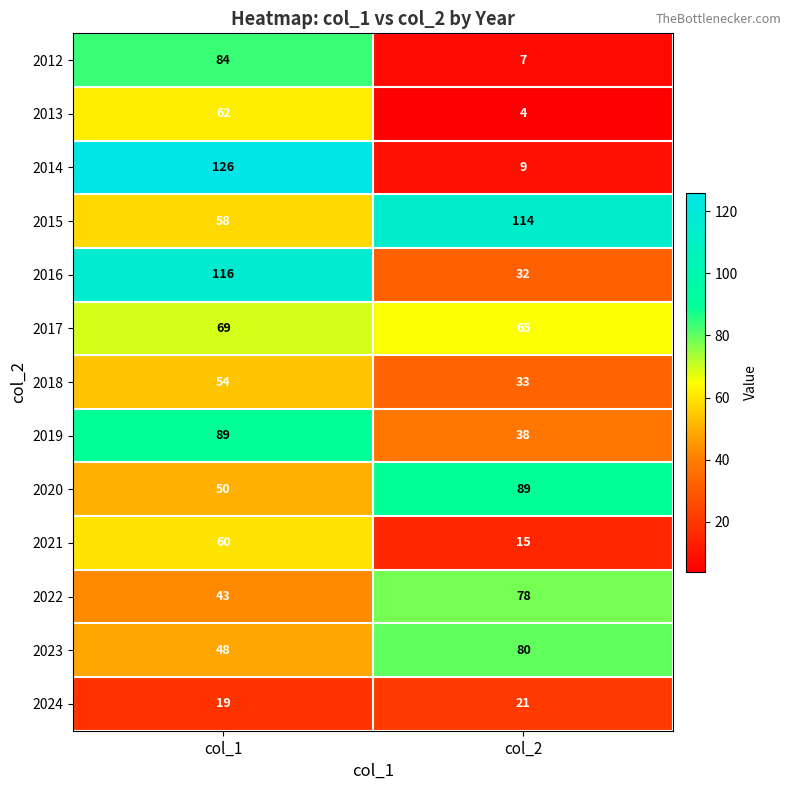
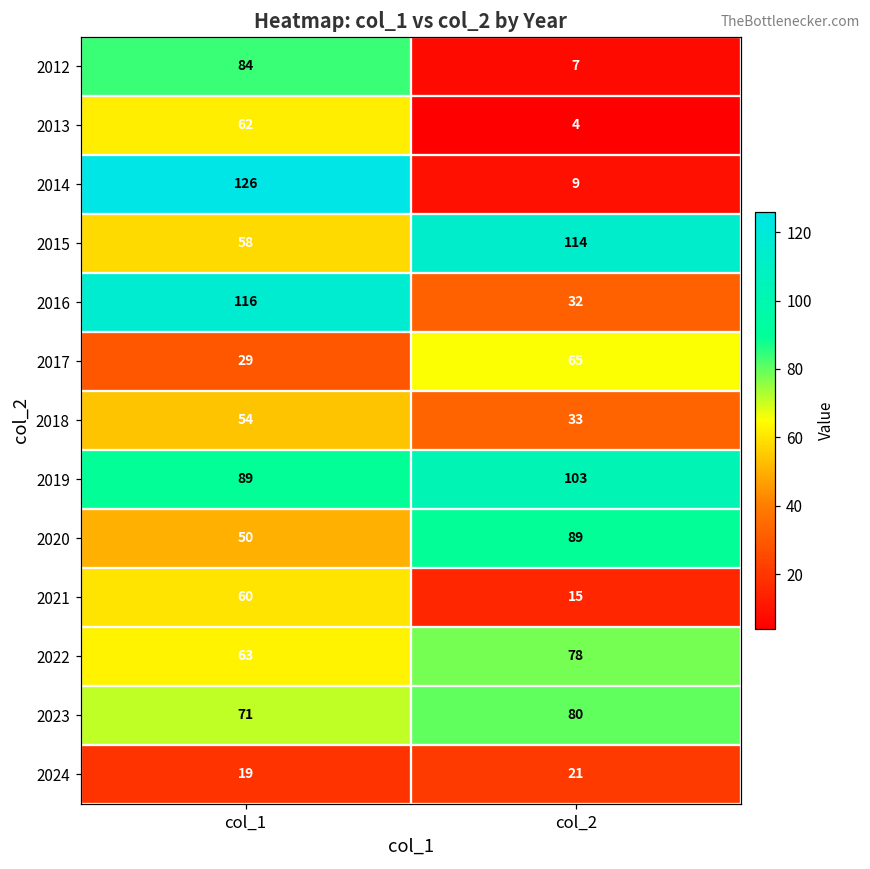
  {
    "2012": {
      "col_1": 84,
      "col_2": 7
    },
    "2013": {
      "col_1": 62,
      "col_2": 4
    },
    "2014": {
      "col_1": 126,
      "col_2": 9
    },
    "2015": {
      "col_1": 58,
      "col_2": 114
    },
    "2016": {
      "col_1": 116,
      "col_2": 32
    },
    "2017": {
-     "col_1": 69,
+     "col_1": 29,
      "col_2": 65
    },
    "2018": {
      "col_1": 54,
      "col_2": 33
    },
    "2019": {
      "col_1": 89,
-     "col_2": 38
+     "col_2": 103
    },
    "2020": {
      "col_1": 50,
      "col_2": 89
    },
    "2021": {
      "col_1": 60,
      "col_2": 15
    },
    "2022": {
-     "col_1": 43,
+     "col_1": 63,
      "col_2": 78
    },
    "2023": {
-     "col_1": 48,
+     "col_1": 71,
      "col_2": 80
    },
    "2024": {
      "col_1": 19,
      "col_2": 21
    }
  }
